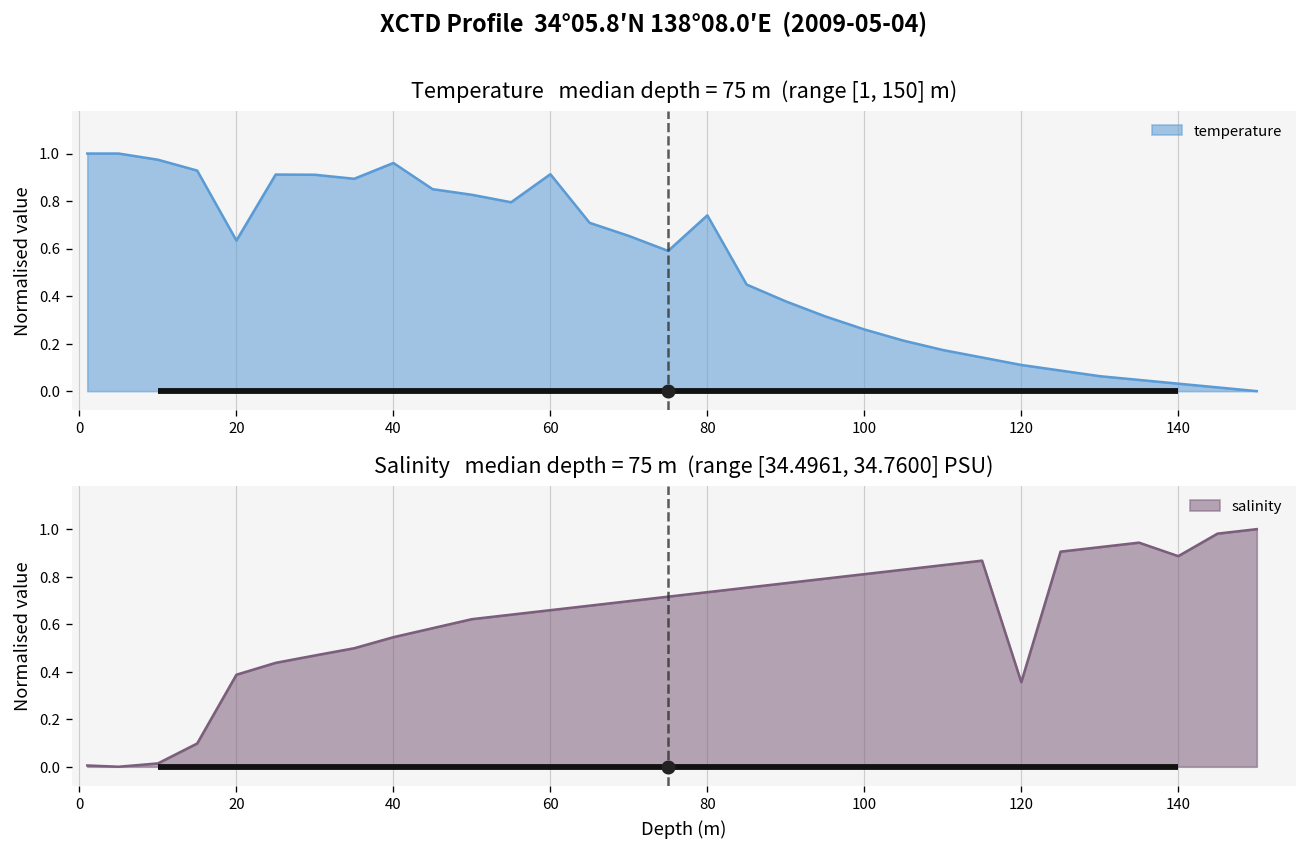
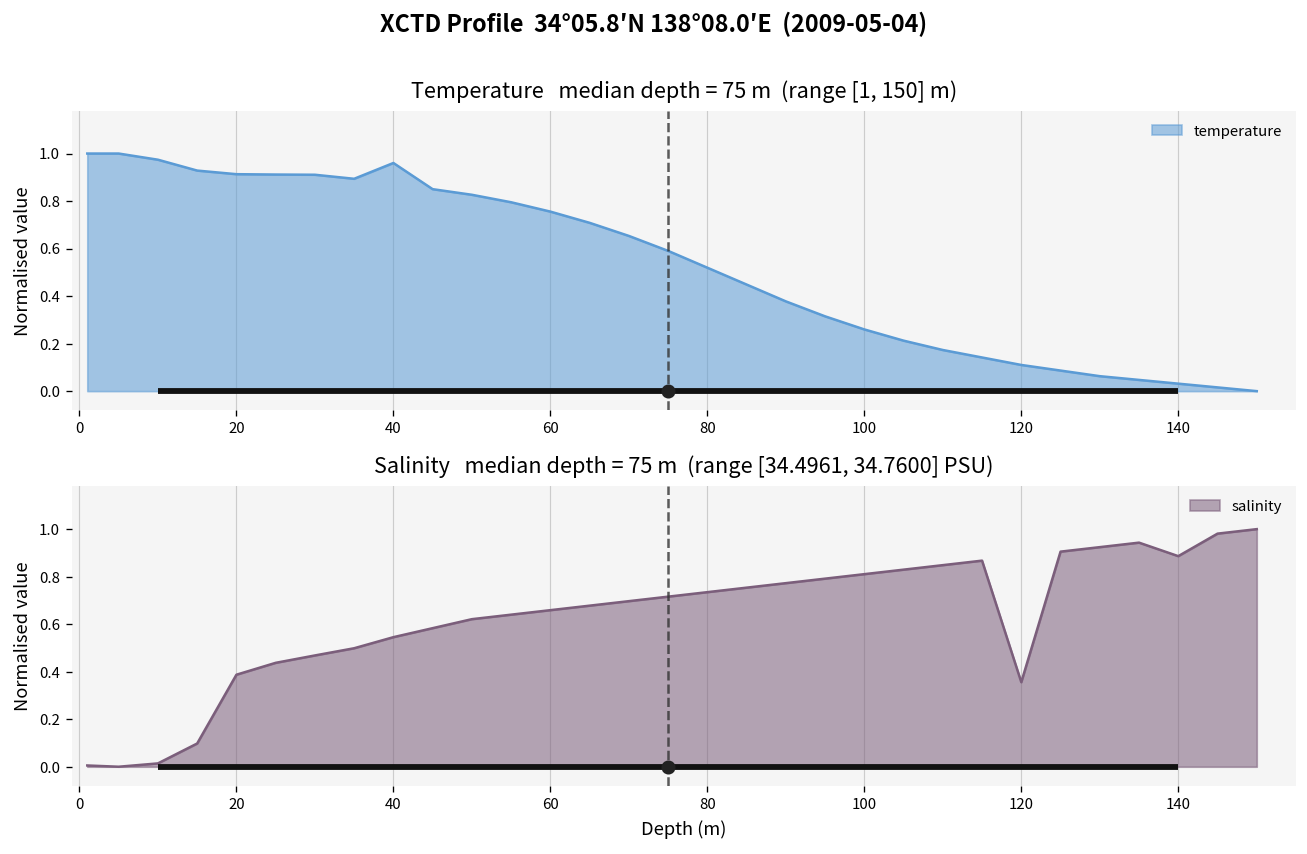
  {
    "Temperature median depth = 75 m (range [1, 150] m)": {
      "temperature": {
-       "20": 0.63,
+       "20": 0.91,
        "40": 0.96,
-       "60": 0.91,
-       "80": 0.74,
+       "60": 0.76,
+       "80": 0.52,
        "100": 0.26,
        "120": 0.11,
        "140": 0.03
      }
    },
    "Salinity median depth = 75 m (range [34.4961, 34.7600] PSU)": {
      "salinity": {
        "20": 0.39,
        "40": 0.55,
        "60": 0.66,
        "80": 0.73,
        "100": 0.81,
        "120": 0.36,
        "140": 0.89
      }
    }
  }
